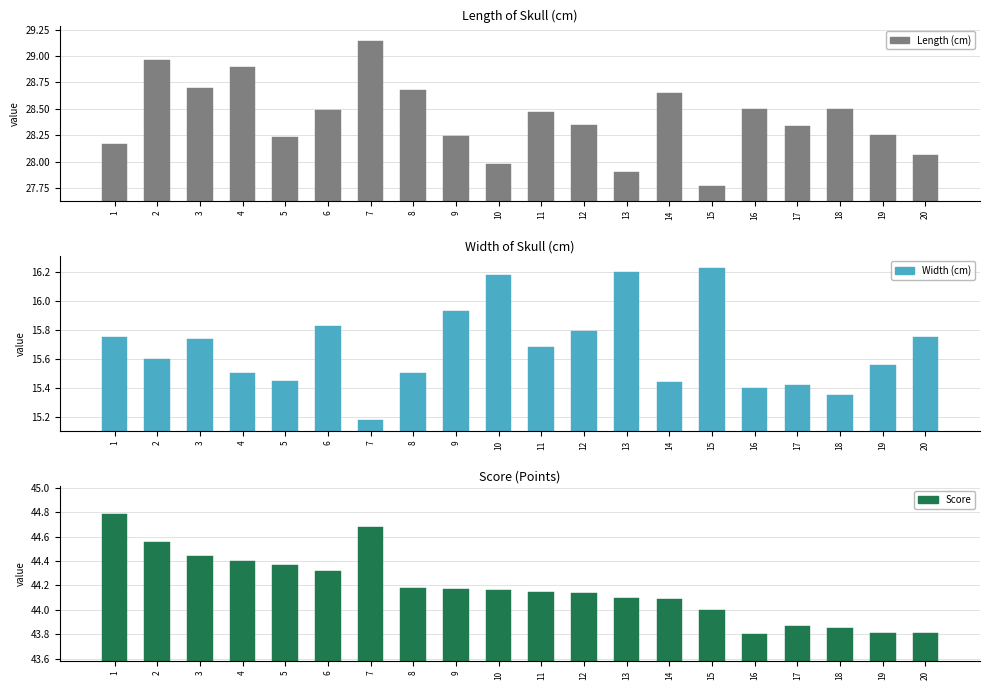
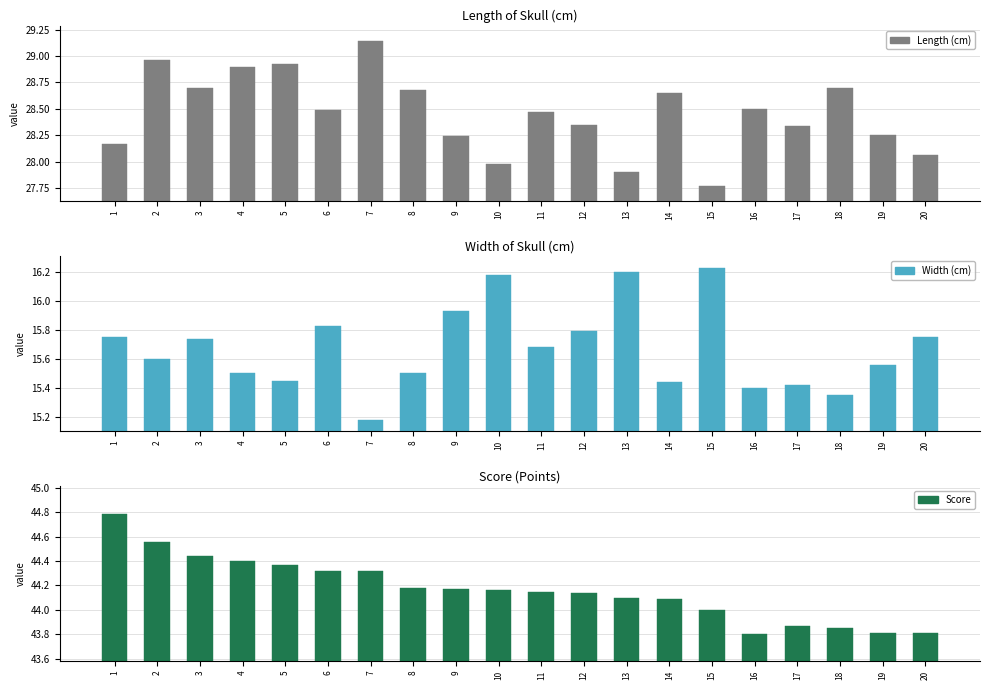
  {
    "Length of Skull (cm)": {
      "1": 28.17,
      "2": 28.96,
      "3": 28.70,
      "4": 28.90,
-     "5": 28.23,
+     "5": 28.92,
      "6": 28.49,
      "7": 29.14,
      "8": 28.68,
      "9": 28.24,
      "10": 27.98,
      "11": 28.47,
      "12": 28.35,
      "13": 27.90,
      "14": 28.65,
      "15": 27.77,
      "16": 28.50,
      "17": 28.34,
-     "18": 28.5,
+     "18": 28.7,
      "19": 28.25,
      "20": 28.06
    },
    "Width of Skull (cm)": {
      "1": 15.75,
      "2": 15.60,
      "3": 15.74,
      "4": 15.50,
      "5": 15.45,
      "6": 15.83,
      "7": 15.18,
      "8": 15.50,
      "9": 15.93,
      "10": 16.18,
      "11": 15.68,
      "12": 15.79,
      "13": 16.20,
      "14": 15.44,
      "15": 16.23,
      "16": 15.40,
      "17": 15.42,
      "18": 15.35,
      "19": 15.56,
      "20": 15.75
    },
    "Score (Points)": {
      "1": 44.79,
      "2": 44.56,
      "3": 44.44,
      "4": 44.40,
      "5": 44.37,
      "6": 44.32,
-     "7": 44.68,
+     "7": 44.32,
      "8": 44.18,
      "9": 44.17,
      "10": 44.16,
      "11": 44.15,
      "12": 44.14,
      "13": 44.10,
      "14": 44.09,
      "15": 44.00,
      "16": 43.80,
      "17": 43.87,
      "18": 43.85,
      "19": 43.81,
      "20": 43.81
    }
  }
